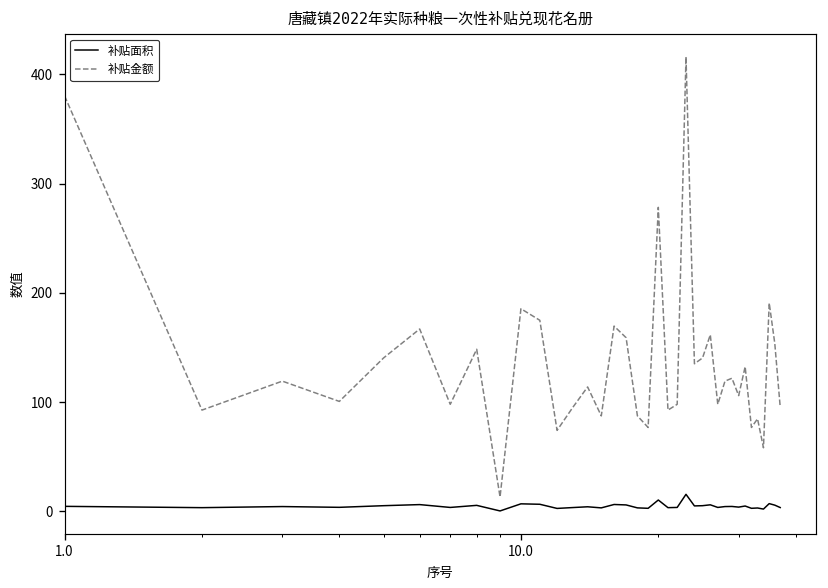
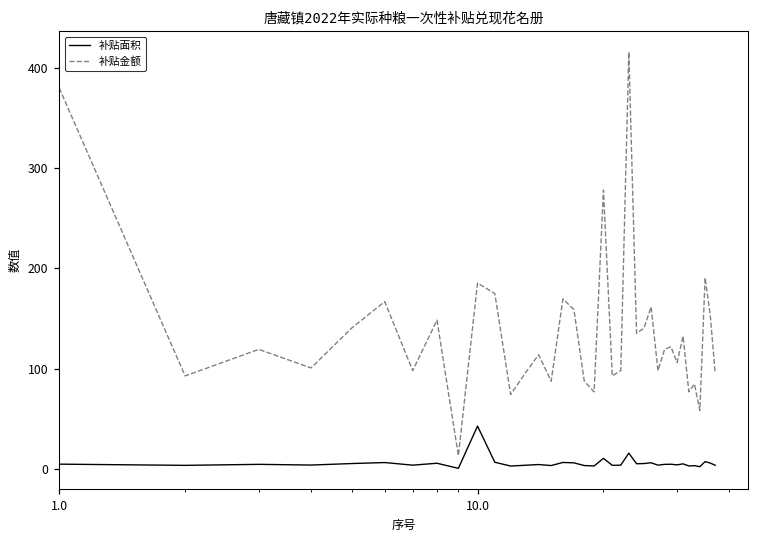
  {
    "补贴面积": {
      "1.0": 0,
-     "10.0": 10
+     "10.0": 40
    },
    "补贴金额": {
      "1.0": 380,
      "10.0": 190
    }
  }
